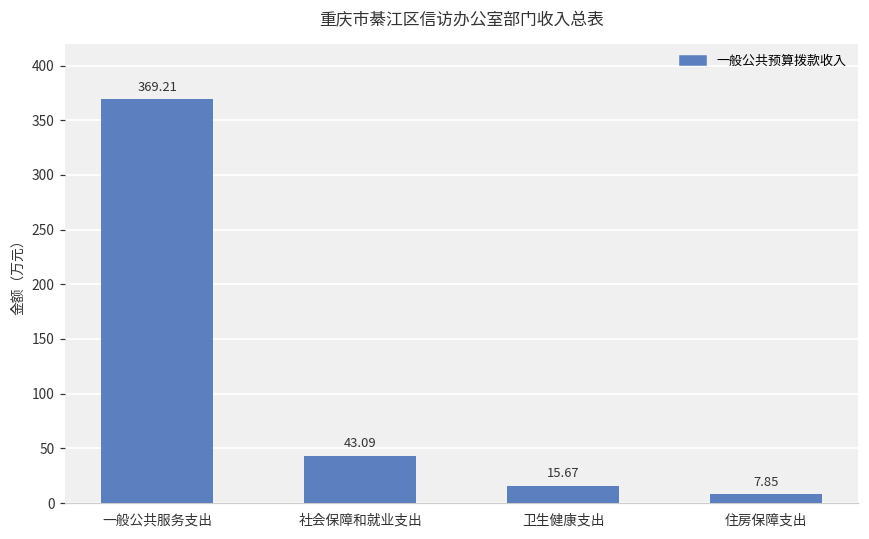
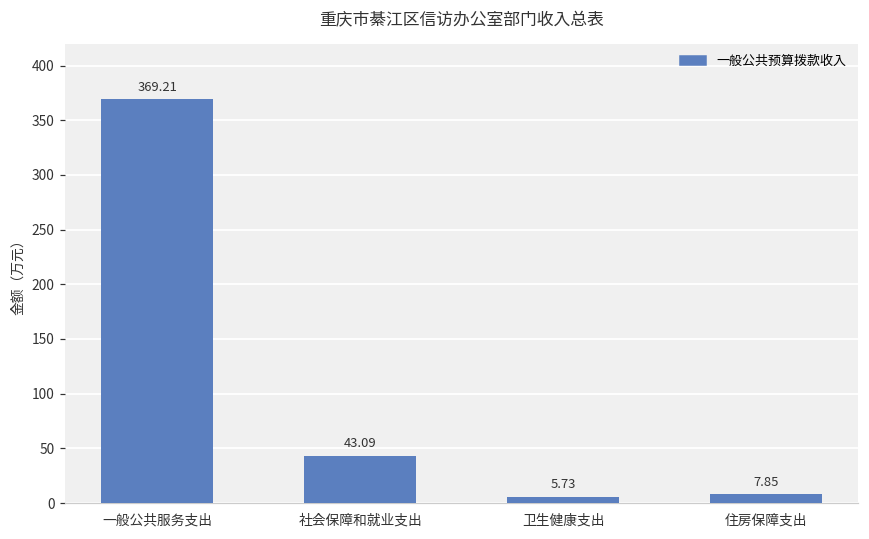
  {
    "一般公共服务支出": 369.21,
    "社会保障和就业支出": 43.09,
-   "卫生健康支出": 15.67,
+   "卫生健康支出": 5.73,
    "住房保障支出": 7.85
  }
